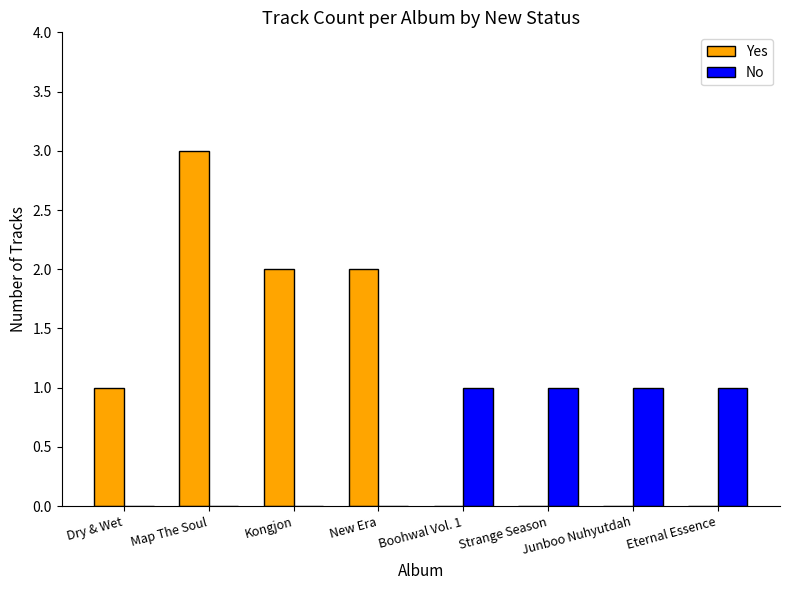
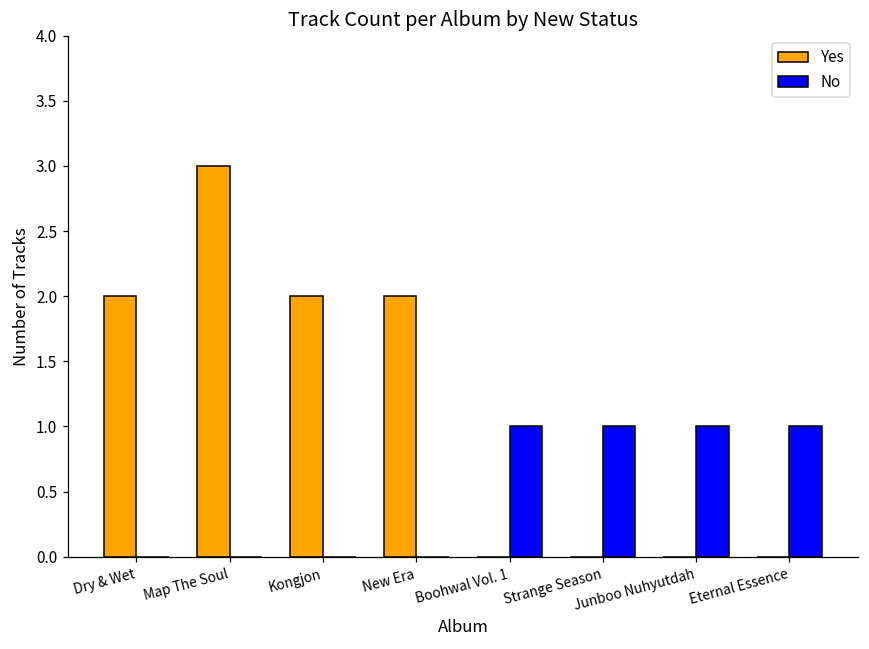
  {
    "Yes": {
-     "Dry & Wet": 1,
+     "Dry & Wet": 2,
      "Map The Soul": 3,
      "Kongjon": 2,
      "New Era": 2,
      "Boohwal Vol. 1": 0,
      "Strange Season": 0,
      "Junboo Nuhyutdah": 0,
      "Eternal Essence": 0
    },
    "No": {
      "Dry & Wet": 0,
      "Map The Soul": 0,
      "Kongjon": 0,
      "New Era": 0,
      "Boohwal Vol. 1": 1,
      "Strange Season": 1,
      "Junboo Nuhyutdah": 1,
      "Eternal Essence": 1
    }
  }
